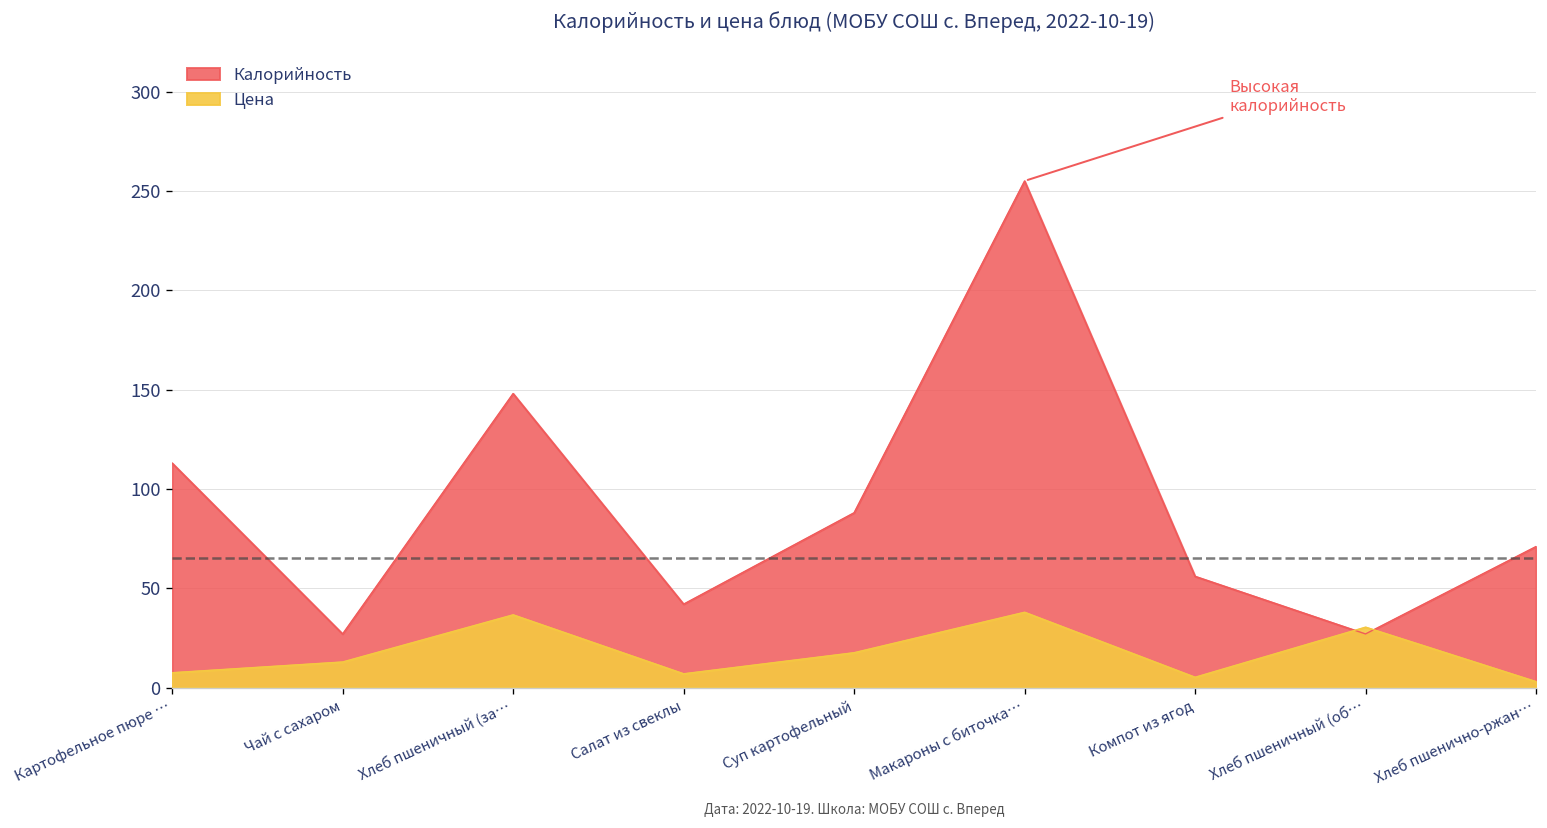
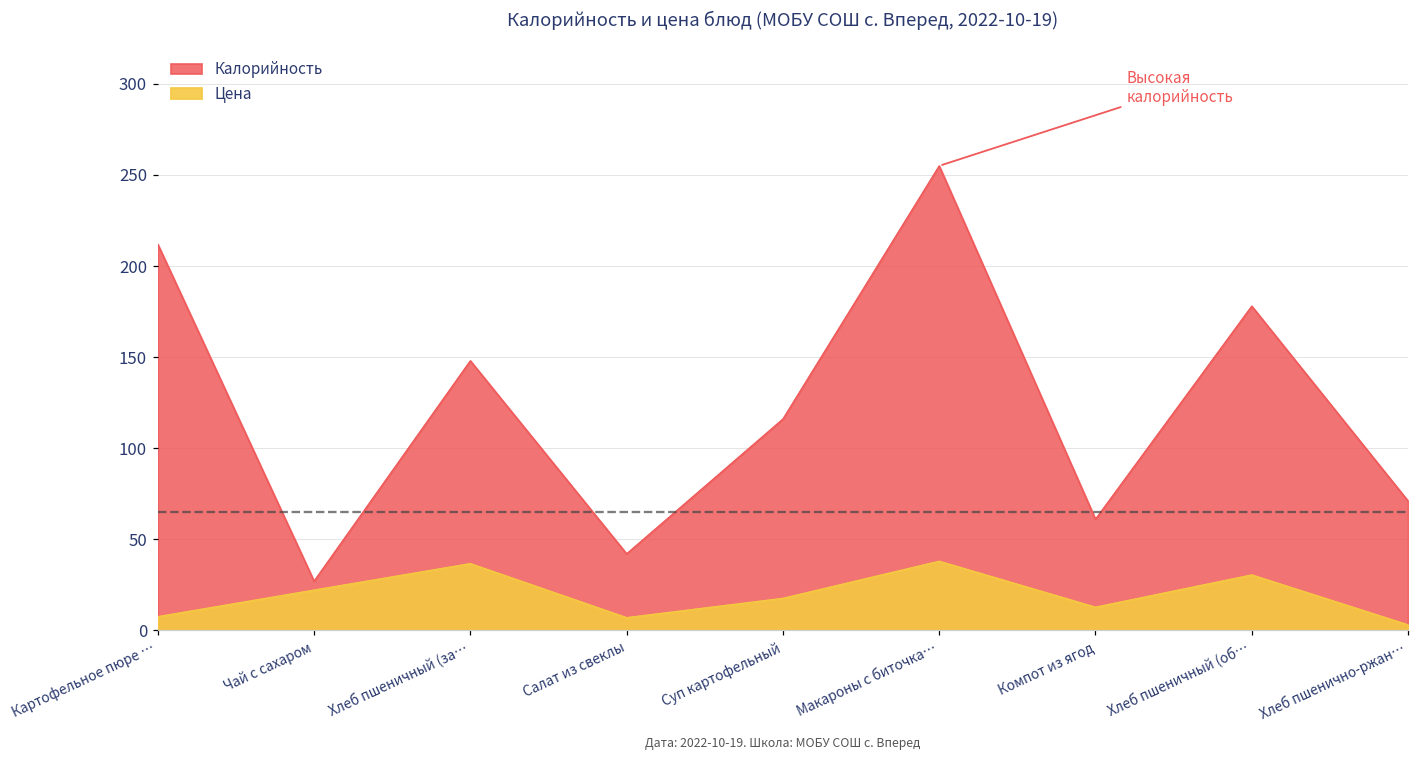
  {
    "Калорийность": {
-     "Картофельное пюре …": 113,
+     "Картофельное пюре …": 212,
      "Чай с сахаром": 27,
      "Хлеб пшеничный (за…": 148,
      "Салат из свеклы": 42,
-     "Суп картофельный": 88,
+     "Суп картофельный": 116,
      "Макароны с биточка…": 255,
-     "Компот из ягод": 56,
-     "Хлеб пшеничный (об…": 27,
+     "Компот из ягод": 61,
+     "Хлеб пшеничный (об…": 178,
      "Хлеб пшенично-ржан…": 71
    },
    "Цена": {
      "Картофельное пюре …": 7,
-     "Чай с сахаром": 13,
+     "Чай с сахаром": 22,
      "Хлеб пшеничный (за…": 37,
      "Салат из свеклы": 7,
      "Суп картофельный": 18,
      "Макароны с биточка…": 38,
-     "Компот из ягод": 5,
+     "Компот из ягод": 13,
      "Хлеб пшеничный (об…": 30,
      "Хлеб пшенично-ржан…": 3
    }
  }
